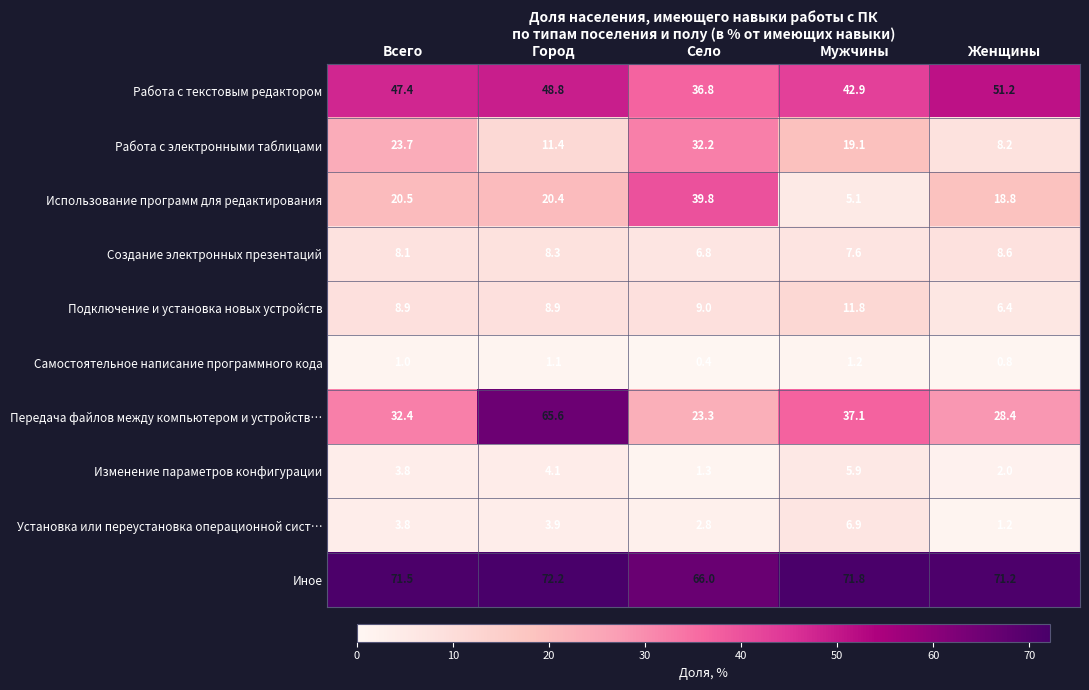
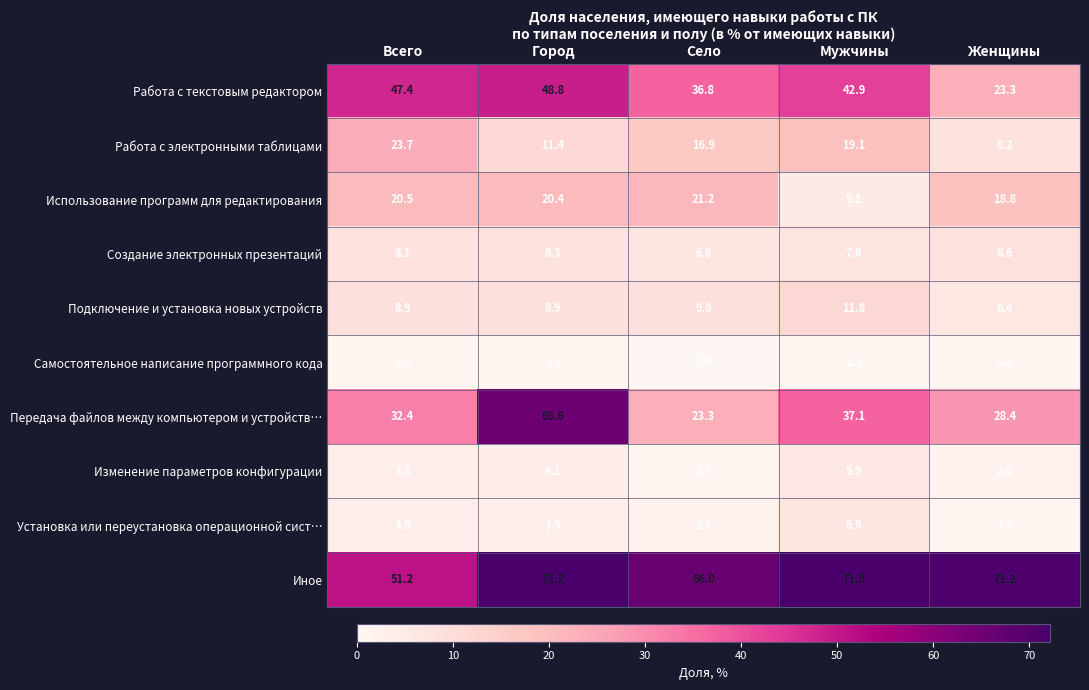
  {
    "Работа с текстовым редактором": {
      "Всего": 47.4,
      "Город": 48.8,
      "Село": 36.8,
      "Мужчины": 42.9,
-     "Женщины": 51.2
+     "Женщины": 23.3
    },
    "Работа с электронными таблицами": {
      "Всего": 23.7,
-     "Село": 32.2,
+     "Село": 16.9,
      "Мужчины": 19.1
    },
    "Использование программ для редактирования": {
      "Всего": 20.5,
      "Город": 20.4,
-     "Село": 39.8,
+     "Село": 21.2,
      "Женщины": 18.8
    },
    "Передача файлов между компьютером и устройств…": {
      "Всего": 32.4,
      "Город": 65.6,
      "Село": 23.3,
      "Мужчины": 37.1,
      "Женщины": 28.4
    },
    "Иное": {
-     "Всего": 71.5,
+     "Всего": 51.2,
      "Город": 72.2,
      "Село": 66.0,
      "Мужчины": 71.8,
      "Женщины": 71.2
    }
  }
